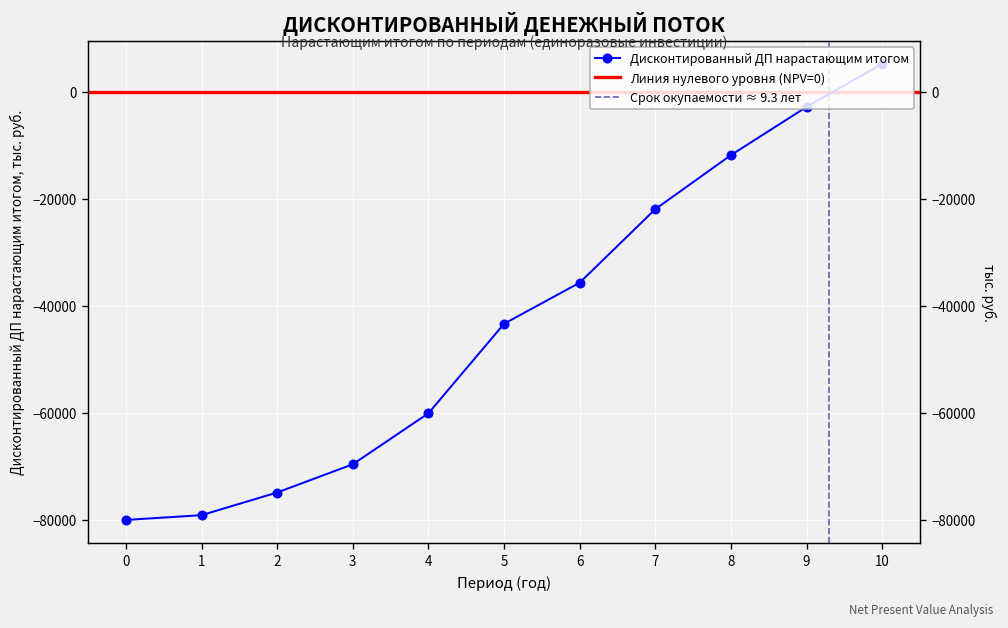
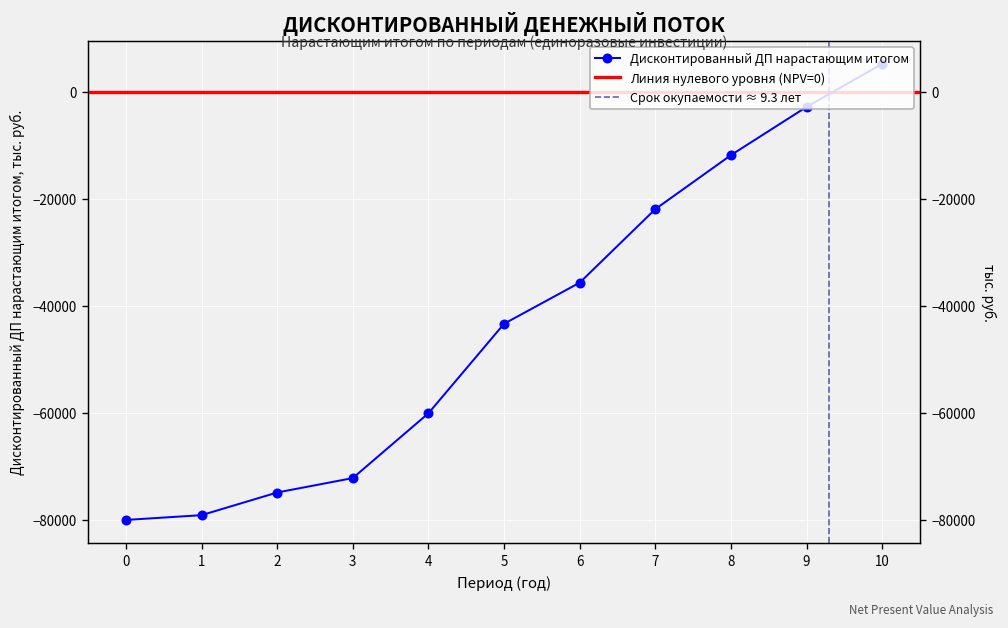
  {
    "0": -80000,
    "1": -79000,
    "2": -75000,
-   "3": -70000,
+   "3": -72000,
    "4": -60000,
    "5": -43000,
    "6": -36000,
    "7": -22000,
    "8": -12000
  }
